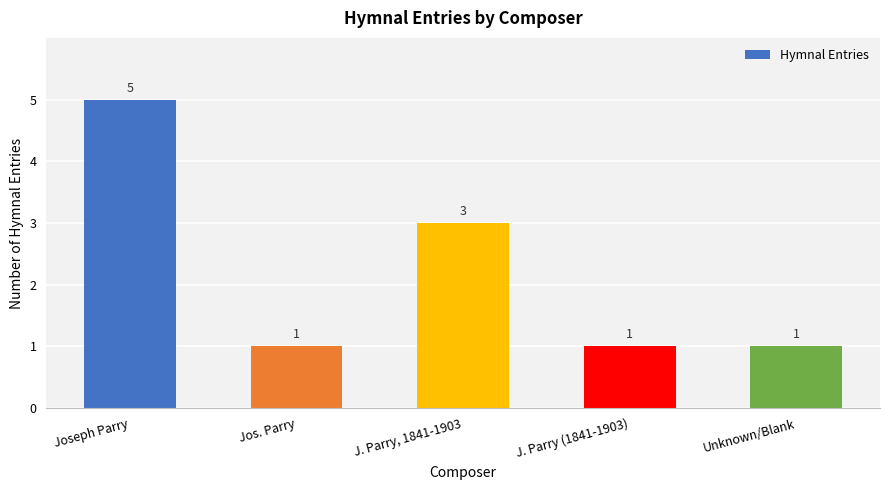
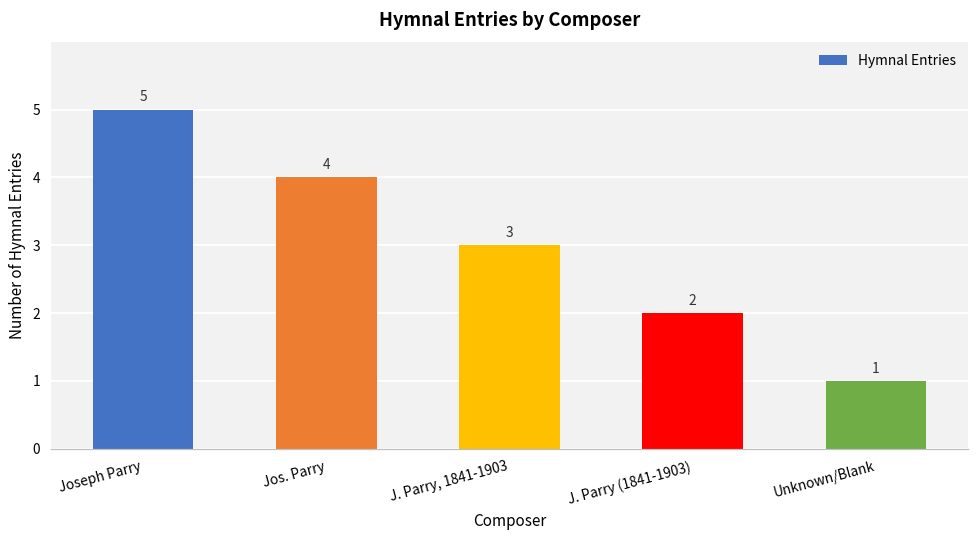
  {
    "Joseph Parry": 5,
-   "Jos. Parry": 1,
+   "Jos. Parry": 4,
    "J. Parry, 1841-1903": 3,
-   "J. Parry (1841-1903)": 1,
+   "J. Parry (1841-1903)": 2,
    "Unknown/Blank": 1
  }
